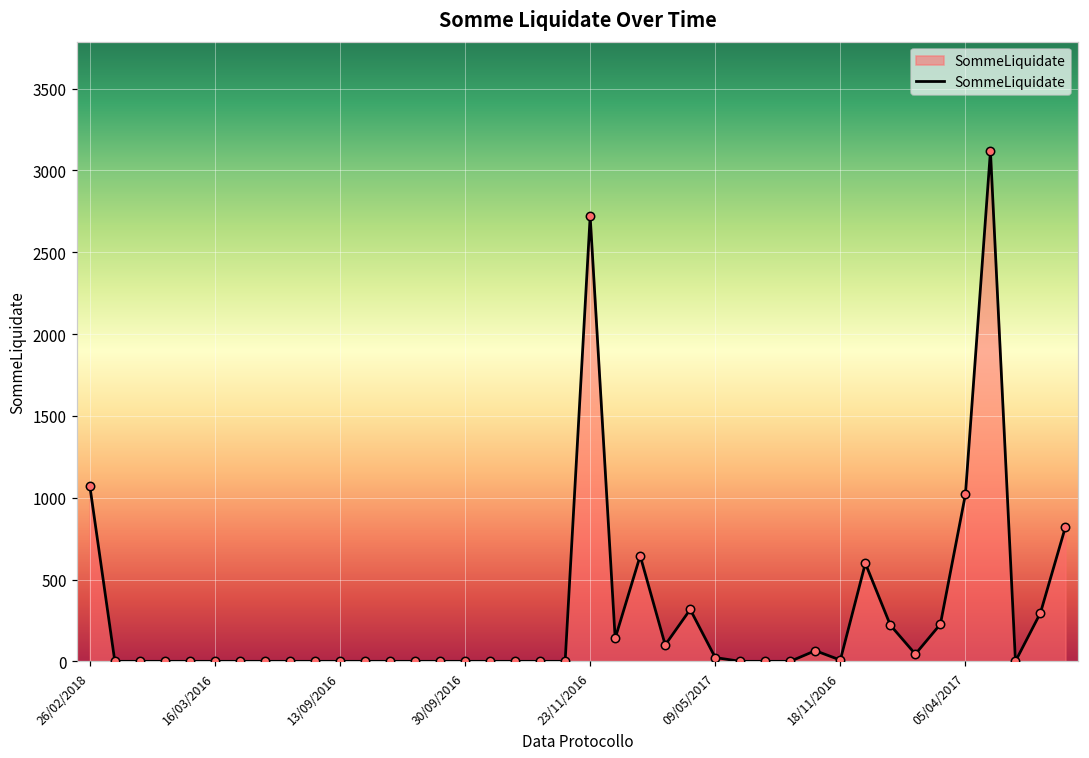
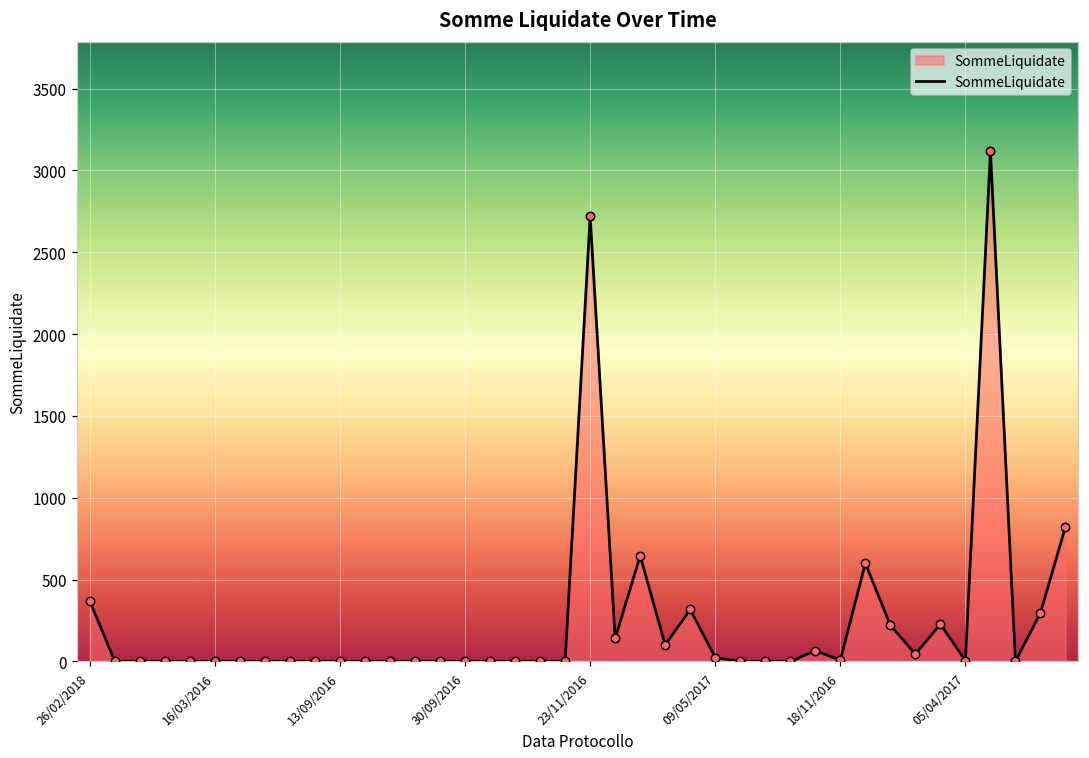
  {
-   "26/02/2018": 1070,
+   "26/02/2018": 370,
    "13/09/2016": 0,
    "30/09/2016": 0,
    "23/11/2016": 2720,
    "09/05/2017": 20,
    "18/11/2016": 10,
-   "05/04/2017": 1020
+   "05/04/2017": 0
  }
